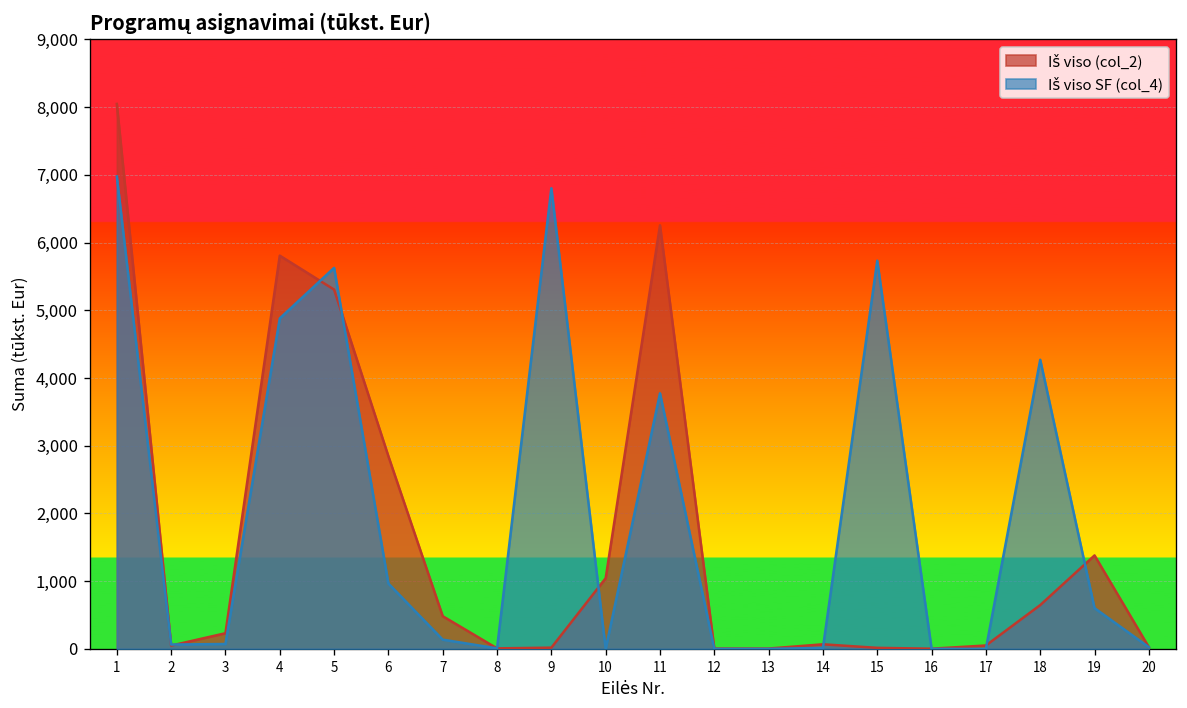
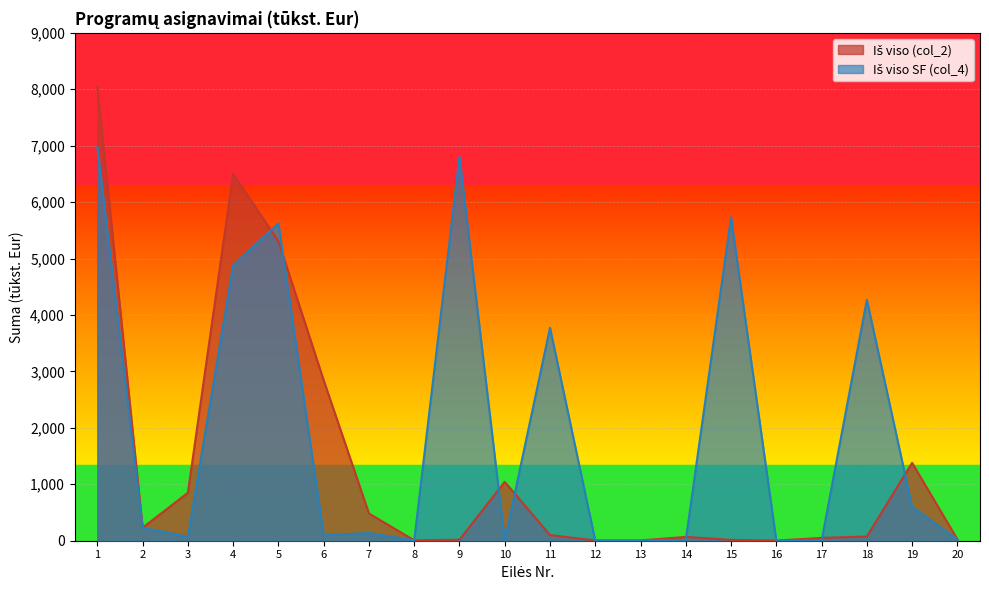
  {
    "Iš viso (col_2)": {
      "1": "8,000",
-     "2": "0",
-     "3": "200",
-     "4": "5,800",
+     "2": "200",
+     "3": "800",
+     "4": "6,500",
      "5": "5,300",
      "6": "2,800",
      "7": "500",
      "9": "0",
      "10": "1,000",
-     "11": "6,300",
+     "11": "100",
      "14": "100",
      "15": "0",
      "17": "100",
-     "18": "600",
+     "18": "100",
      "19": "1,400"
    },
    "Iš viso SF (col_4)": {
      "1": "7,000",
-     "2": "100",
+     "2": "200",
      "3": "100",
      "4": "4,900",
      "5": "5,600",
-     "6": "1,000",
+     "6": "100",
      "7": "100",
      "9": "6,800",
      "10": "0",
      "11": "3,800",
      "14": "0",
      "15": "5,700",
      "17": "0",
      "18": "4,300",
      "19": "600"
    }
  }
